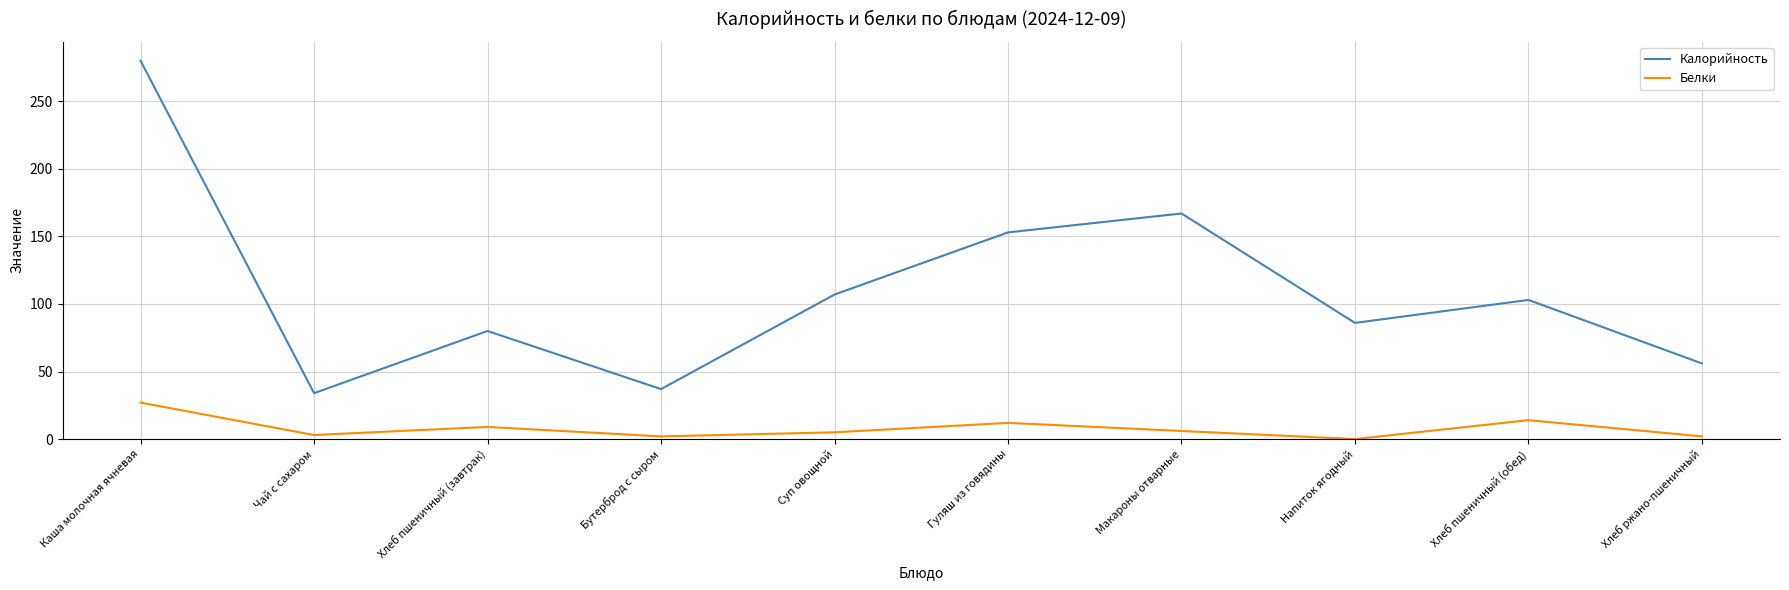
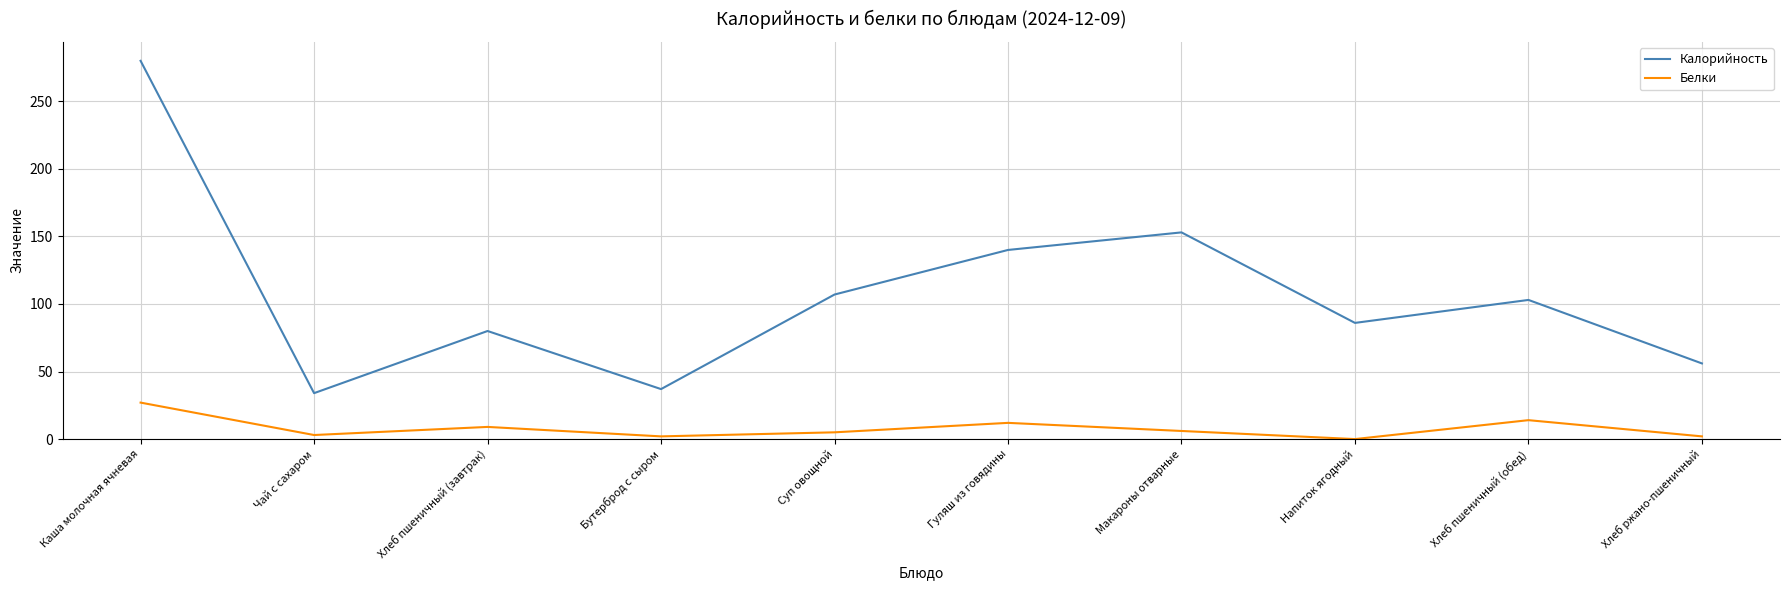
  {
    "Калорийность": {
      "Каша молочная ячневая": 280,
      "Чай с сахаром": 34,
      "Хлеб пшеничный (завтрак)": 80,
      "Бутерброд с сыром": 37,
      "Суп овощной": 107,
-     "Гуляш из говядины": 153,
-     "Макароны отварные": 167,
+     "Гуляш из говядины": 140,
+     "Макароны отварные": 153,
      "Напиток ягодный": 86,
      "Хлеб пшеничный (обед)": 103,
      "Хлеб ржано-пшеничный": 56
    },
    "Белки": {
      "Каша молочная ячневая": 27,
      "Чай с сахаром": 3,
      "Хлеб пшеничный (завтрак)": 9,
      "Бутерброд с сыром": 2,
      "Суп овощной": 5,
      "Гуляш из говядины": 12,
      "Макароны отварные": 6,
      "Напиток ягодный": 0,
      "Хлеб пшеничный (обед)": 14,
      "Хлеб ржано-пшеничный": 2
    }
  }
